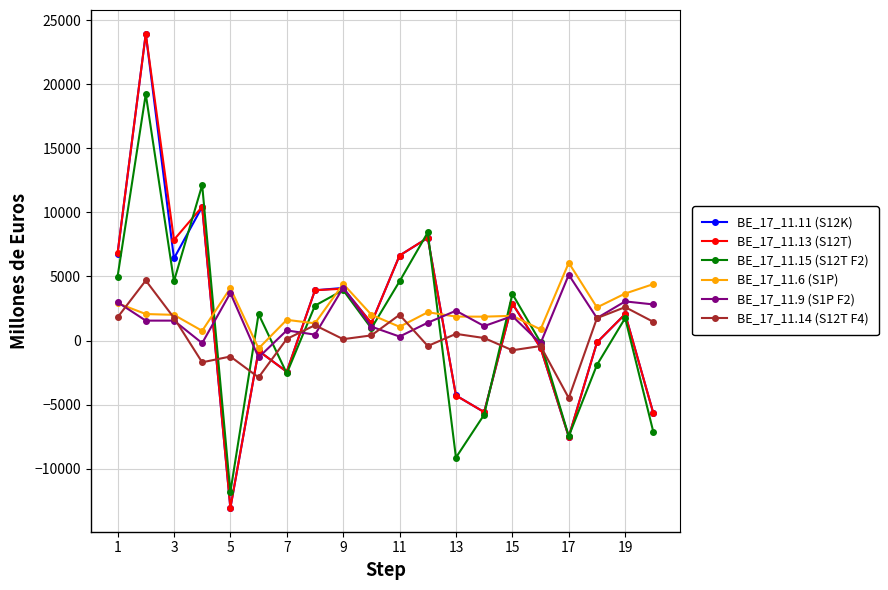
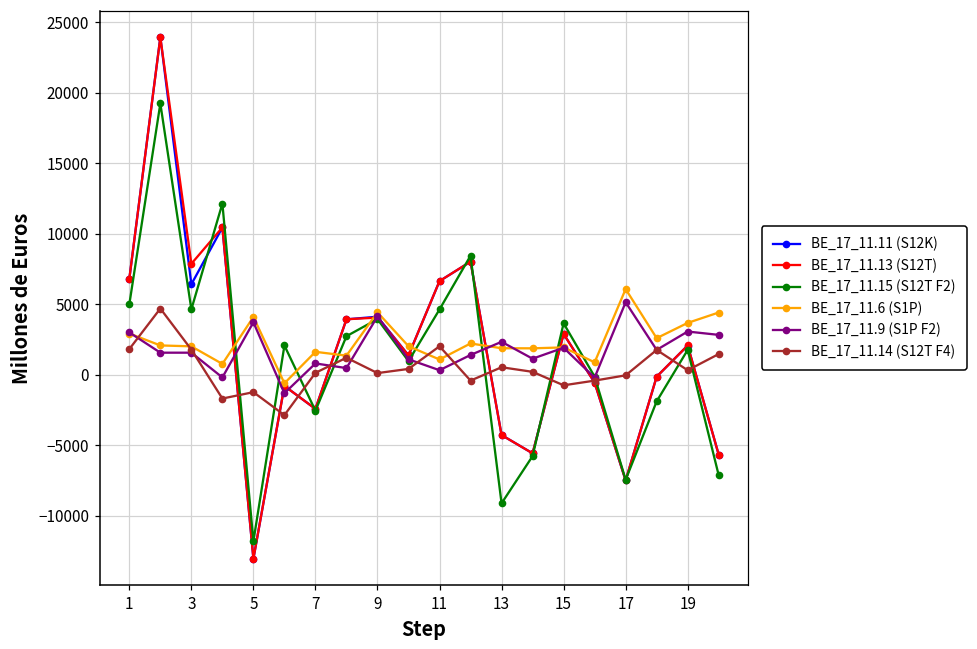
  {
    "BE_17_11.11 (S12K)": {
      "3": 6400
    },
    "BE_17_11.13 (S12T)": {
      "3": 7900
    },
    "BE_17_11.15 (S12T F2)": {
      "1": 5000,
      "3": 4600,
      "5": -11800,
      "11": 4600,
      "13": -9100,
      "15": 3600,
      "19": 1800
    },
    "BE_17_11.6 (S1P)": {
      "3": 2000,
      "5": 4100,
      "7": 1600,
      "9": 4400,
      "11": 1100,
      "13": 1900,
      "17": 6100,
      "19": 3700
    },
    "BE_17_11.9 (S1P F2)": {
      "3": 1600,
      "5": 3700,
      "7": 800,
      "11": 300,
      "13": 2300,
      "17": 5100,
      "19": 3100
    },
    "BE_17_11.14 (S12T F4)": {
      "1": 1800,
      "3": 1800,
      "5": -1200,
      "7": 100,
      "9": 100,
      "11": 2000,
      "13": 500,
      "15": -800,
-     "17": -4500,
-     "19": 2600
+     "17": 0,
+     "19": 300
    }
  }
